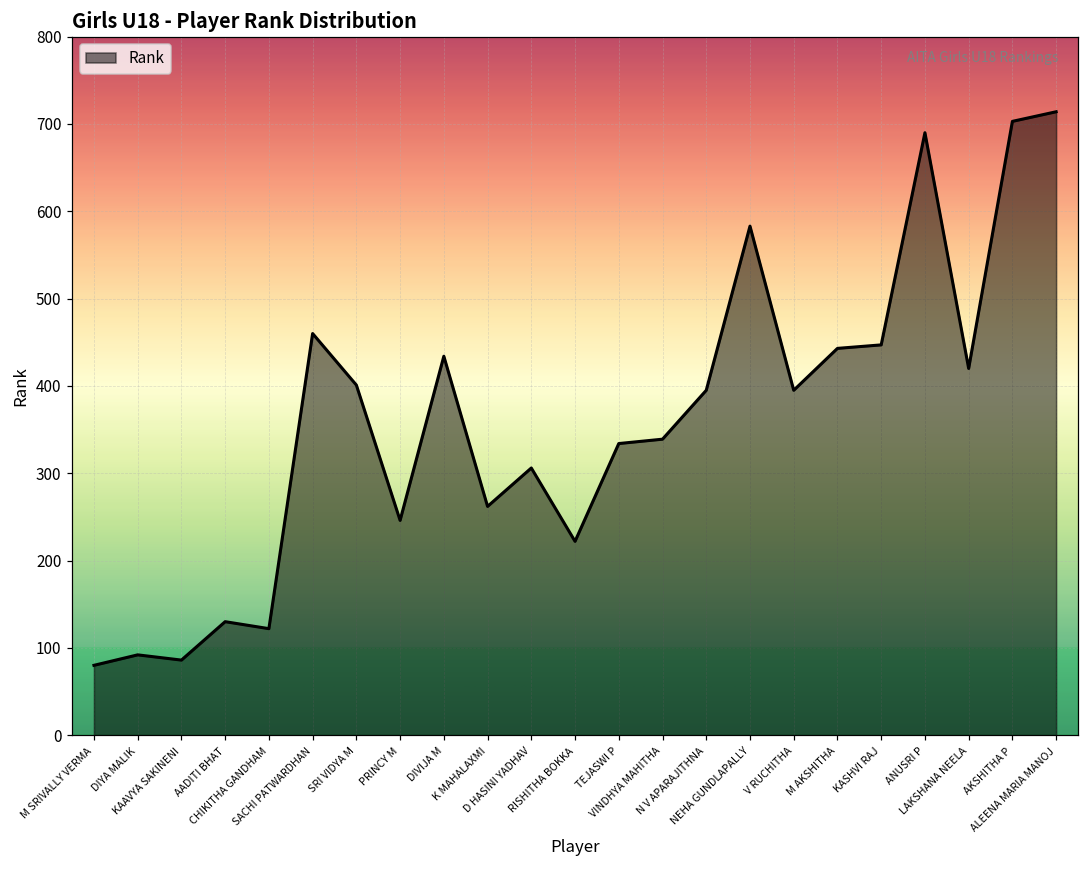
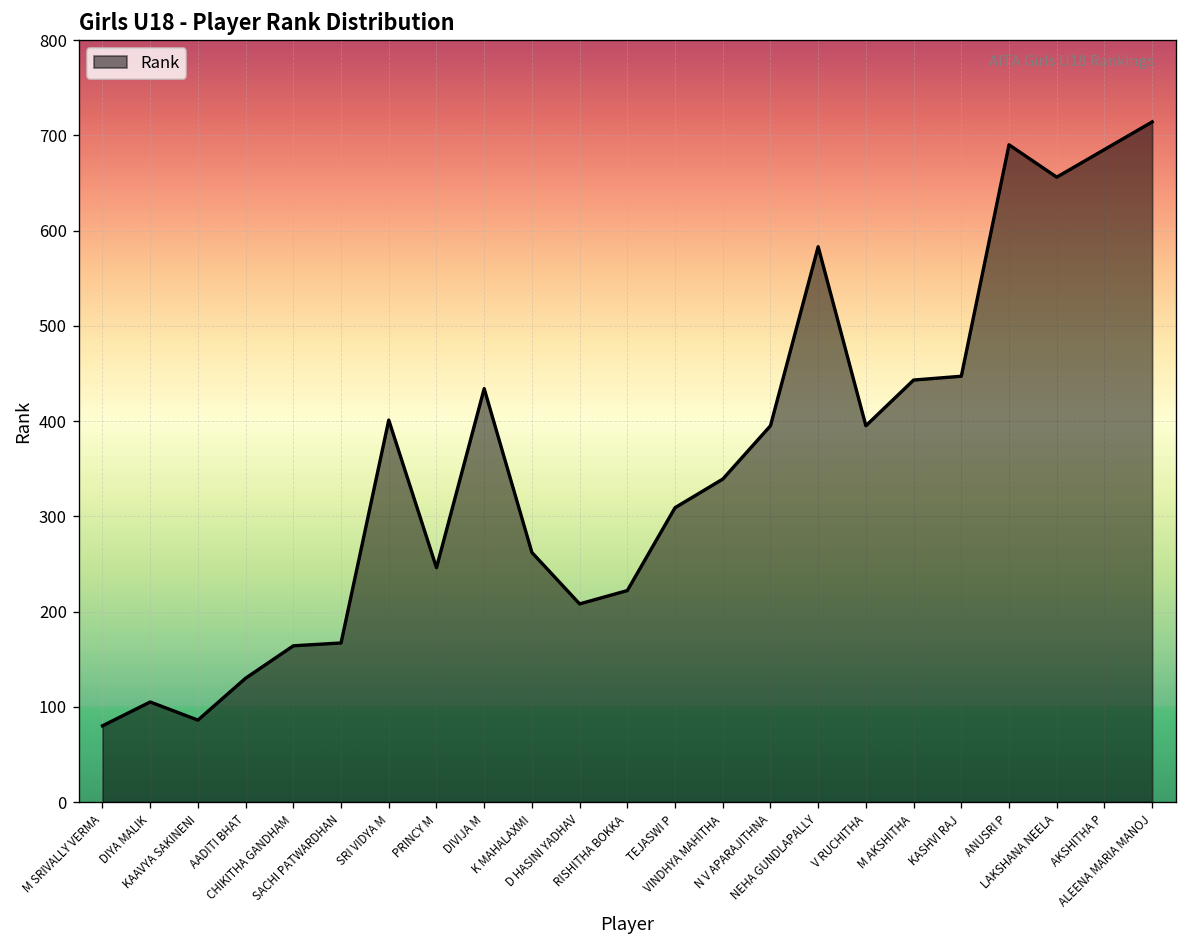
  {
    "M SRIVALLY VERMA": 80,
-   "DIYA MALIK": 90,
+   "DIYA MALIK": 110,
    "KAAVYA SAKINENI": 90,
    "AADITI BHAT": 130,
-   "CHIKITHA GANDHAM": 120,
-   "SACHI PATWARDHAN": 460,
+   "CHIKITHA GANDHAM": 160,
+   "SACHI PATWARDHAN": 170,
    "SRI VIDYA M": 400,
    "PRINCY M": 250,
    "DIVIJA M": 430,
    "K MAHALAXMI": 260,
-   "D HASINI YADHAV": 310,
+   "D HASINI YADHAV": 210,
    "RISHITHA BOKKA": 220,
-   "TEJASWI P": 330,
+   "TEJASWI P": 310,
    "VINDHYA MAHITHA": 340,
    "N V APARAJITHNA": 400,
    "NEHA GUNDLAPALLY": 580,
    "V RUCHITHA": 400,
    "M AKSHITHA": 440,
    "KASHVI RAJ": 450,
    "ANUSRI P": 690,
-   "LAKSHANA NEELA": 420,
-   "AKSHITHA P": 700,
+   "LAKSHANA NEELA": 660,
+   "AKSHITHA P": 690,
    "ALEENA MARIA MANOJ": 710
  }
